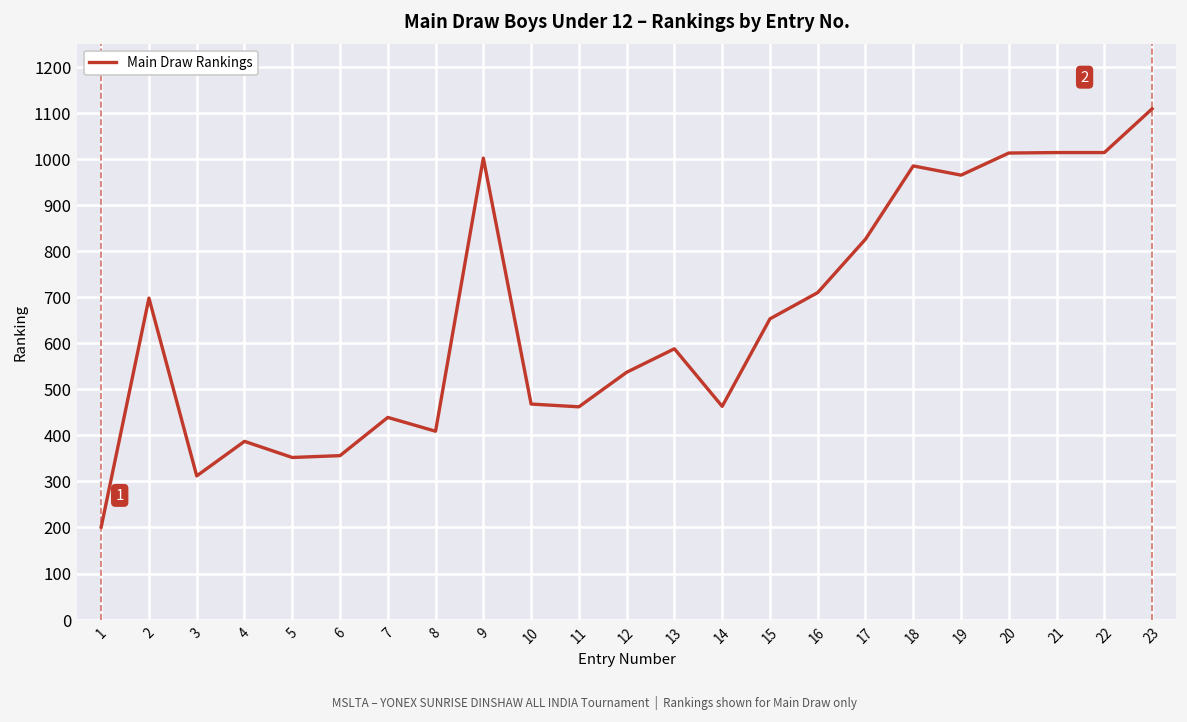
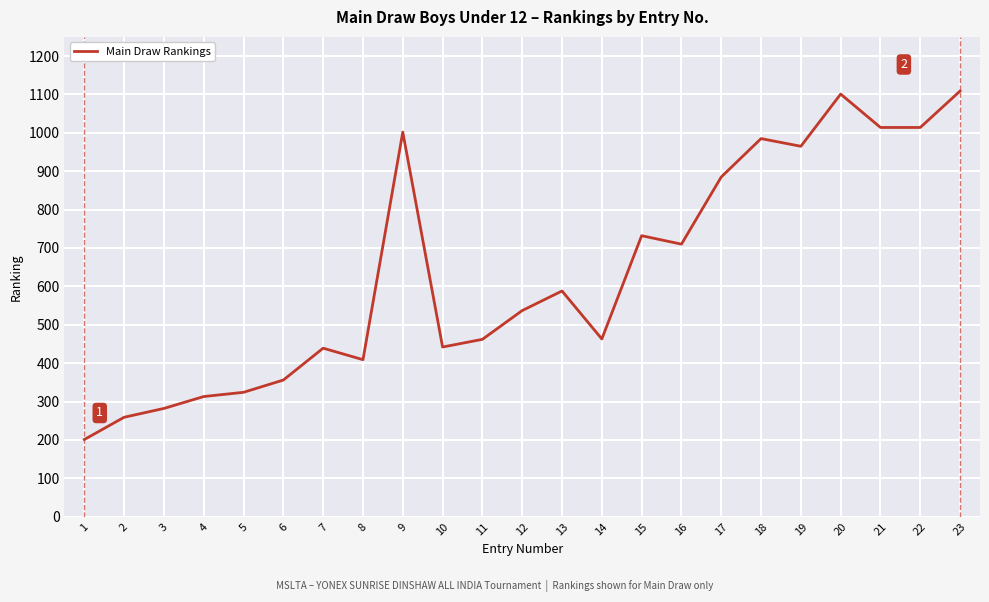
  {
    "1": 200,
-   "2": 700,
-   "3": 310,
-   "4": 390,
-   "5": 350,
+   "2": 260,
+   "3": 280,
+   "4": 310,
+   "5": 320,
    "6": 360,
    "7": 440,
    "8": 410,
    "9": 1000,
-   "10": 470,
+   "10": 440,
    "11": 460,
    "12": 540,
    "13": 590,
    "14": 460,
-   "15": 650,
+   "15": 730,
    "16": 710,
-   "17": 830,
+   "17": 890,
    "18": 990,
    "19": 970,
-   "20": 1010,
+   "20": 1100,
    "21": 1010,
    "22": 1010,
    "23": 1110
  }
